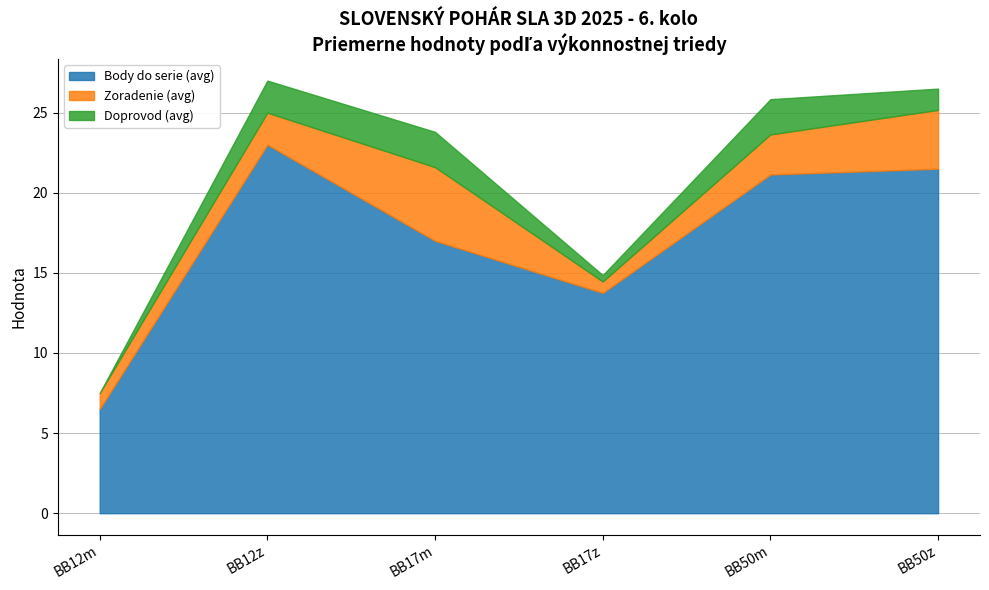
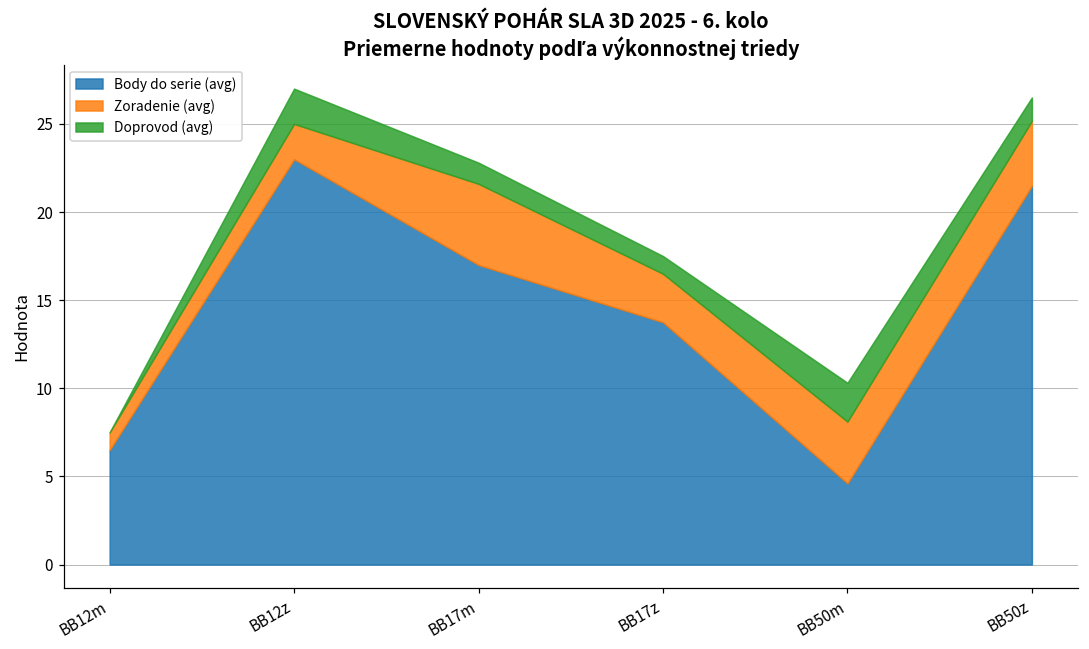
  {
    "Body do serie (avg)": {
      "BB12m": 6.5,
      "BB12z": 23.0,
      "BB17m": 17.0,
      "BB17z": 13.8,
-     "BB50m": 21.1,
+     "BB50m": 4.6,
      "BB50z": 21.5
    },
    "Zoradenie (avg)": {
      "BB12z": 2.0,
      "BB17m": 4.6,
-     "BB17z": 0.7,
-     "BB50m": 2.5,
+     "BB17z": 2.8,
+     "BB50m": 3.5,
      "BB50z": 3.7
    },
    "Doprovod (avg)": {
      "BB12z": 2.0,
-     "BB17m": 2.2,
-     "BB17z": 0.4,
+     "BB17m": 1.2,
+     "BB17z": 1.0,
      "BB50m": 2.2,
      "BB50z": 1.3
    }
  }
